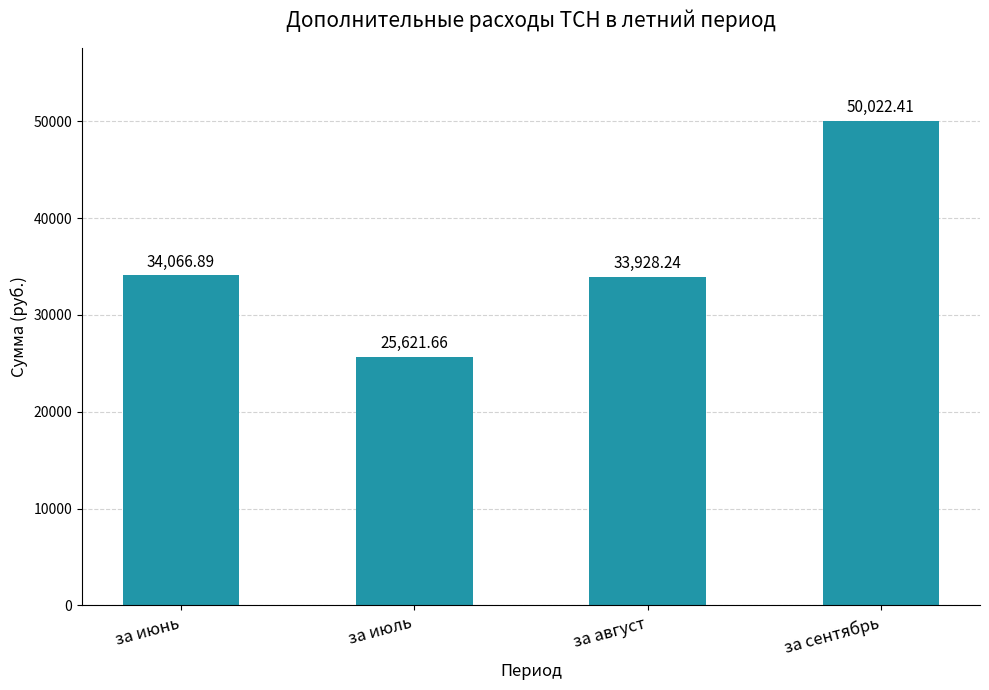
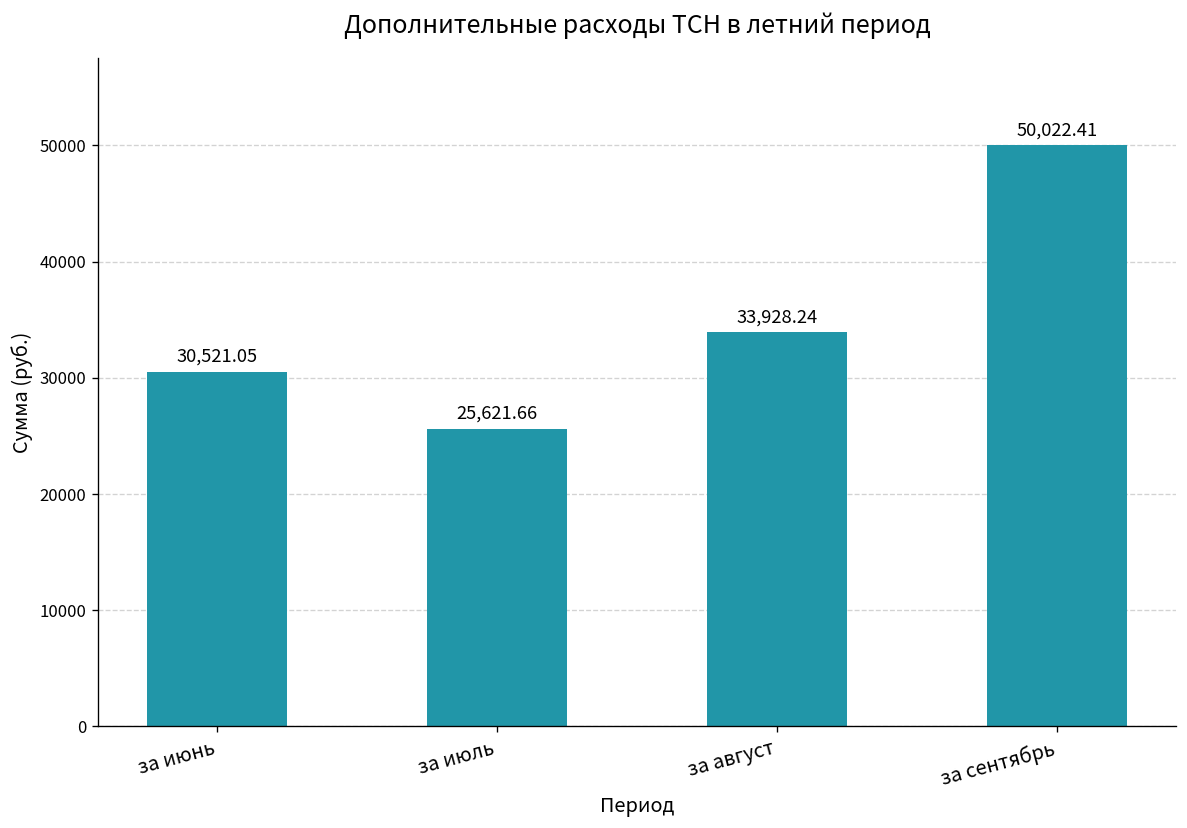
  {
-   "за июнь": "34,066.89",
+   "за июнь": "30,521.05",
    "за июль": "25,621.66",
    "за август": "33,928.24",
    "за сентябрь": "50,022.41"
  }
